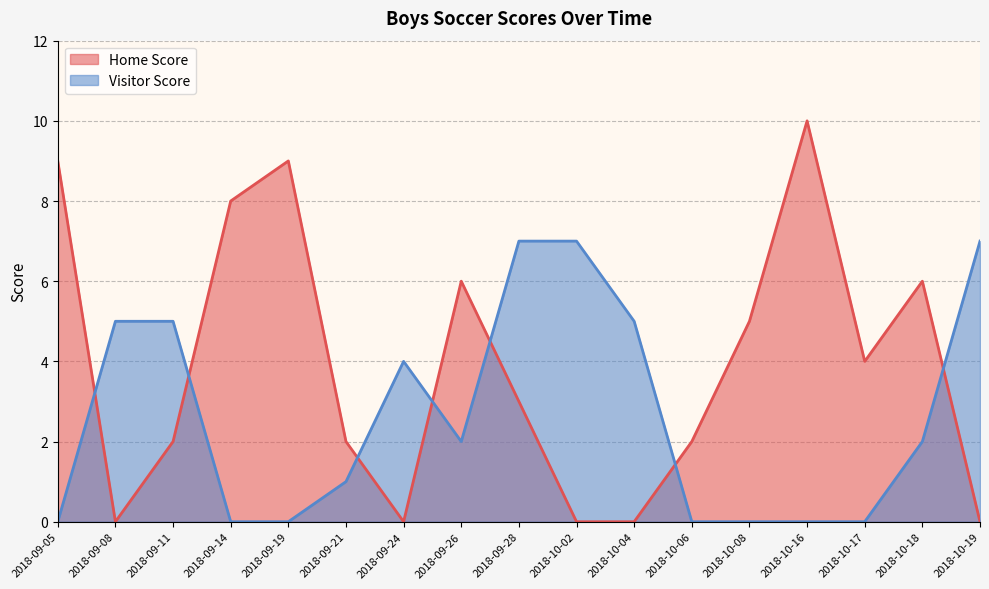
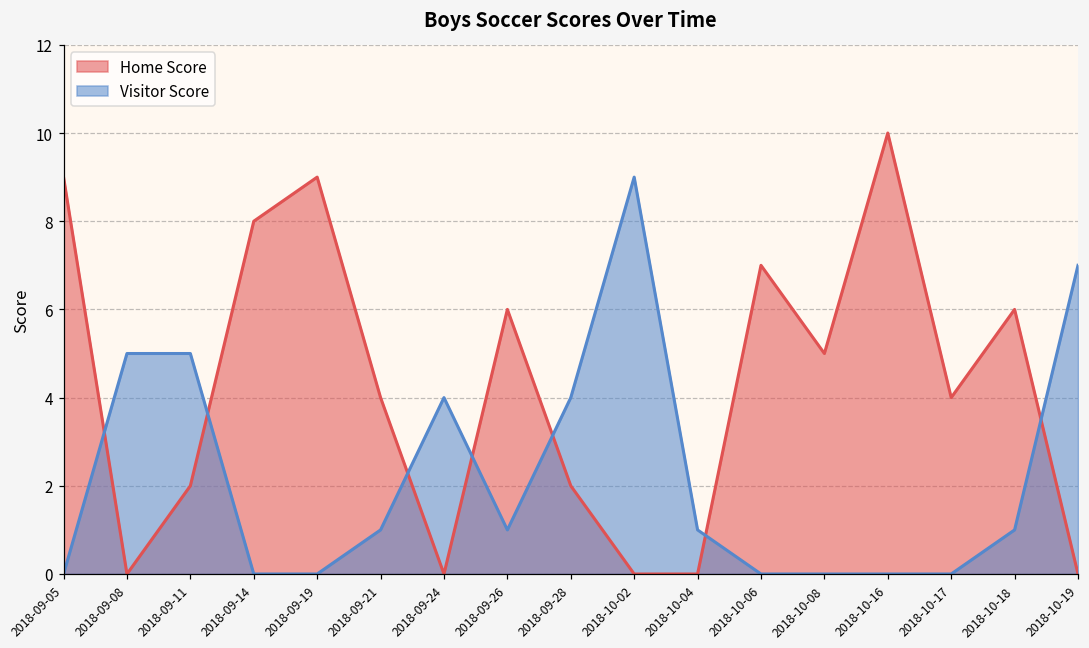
  {
    "Home Score": {
      "2018-09-05": 9,
      "2018-09-08": 0,
      "2018-09-11": 2,
      "2018-09-14": 8,
      "2018-09-19": 9,
-     "2018-09-21": 2,
+     "2018-09-21": 4,
      "2018-09-24": 0,
      "2018-09-26": 6,
-     "2018-09-28": 3,
+     "2018-09-28": 2,
      "2018-10-02": 0,
      "2018-10-04": 0,
-     "2018-10-06": 2,
+     "2018-10-06": 7,
      "2018-10-08": 5,
      "2018-10-16": 10,
      "2018-10-17": 4,
      "2018-10-18": 6,
      "2018-10-19": 0
    },
    "Visitor Score": {
      "2018-09-05": 0,
      "2018-09-08": 5,
      "2018-09-11": 5,
      "2018-09-14": 0,
      "2018-09-19": 0,
      "2018-09-21": 1,
      "2018-09-24": 4,
-     "2018-09-26": 2,
-     "2018-09-28": 7,
-     "2018-10-02": 7,
-     "2018-10-04": 5,
+     "2018-09-26": 1,
+     "2018-09-28": 4,
+     "2018-10-02": 9,
+     "2018-10-04": 1,
      "2018-10-06": 0,
      "2018-10-08": 0,
      "2018-10-16": 0,
      "2018-10-17": 0,
-     "2018-10-18": 2,
+     "2018-10-18": 1,
      "2018-10-19": 7
    }
  }
